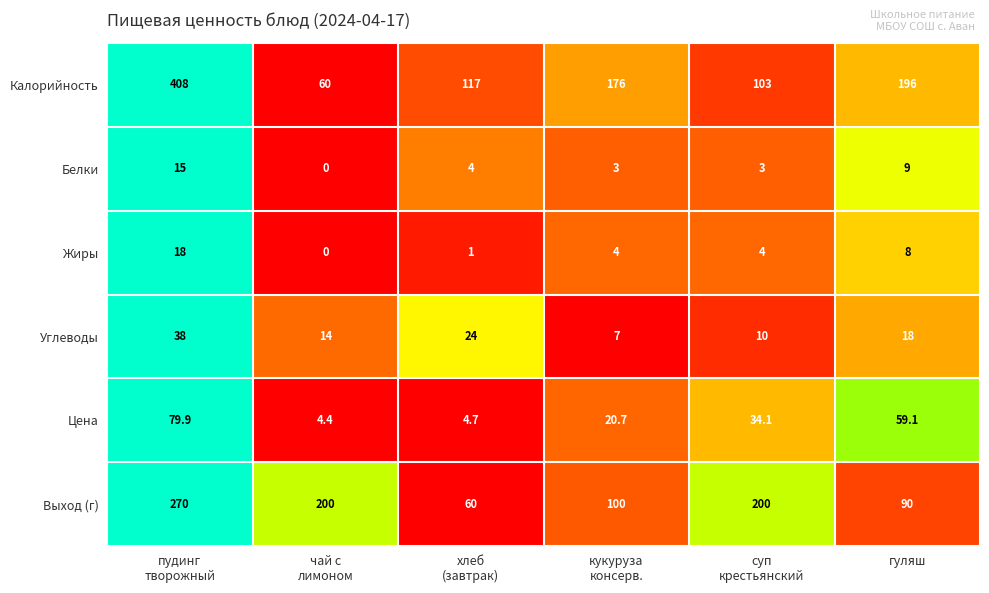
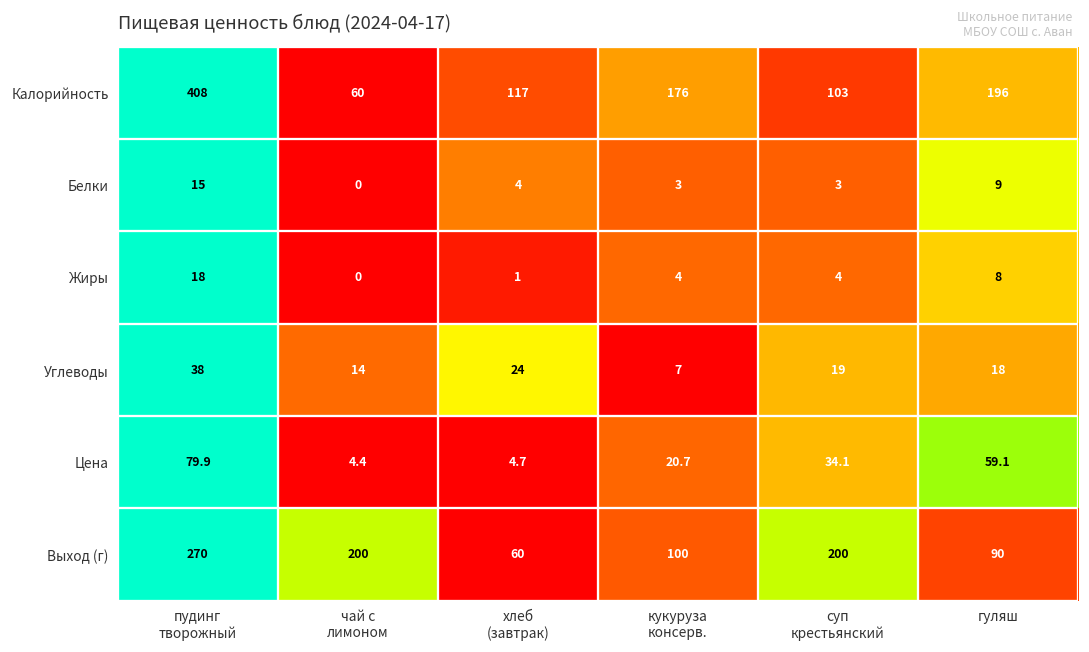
  {
    "Калорийность": {
      "пудинг творожный": 408,
      "чай с лимоном": 60,
      "хлеб (завтрак)": 117,
      "кукуруза консерв.": 176,
      "суп крестьянский": 103,
      "гуляш": 196
    },
    "Белки": {
      "пудинг творожный": 15,
      "чай с лимоном": 0,
      "хлеб (завтрак)": 4,
      "кукуруза консерв.": 3,
      "суп крестьянский": 3,
      "гуляш": 9
    },
    "Жиры": {
      "пудинг творожный": 18,
      "чай с лимоном": 0,
      "хлеб (завтрак)": 1,
      "кукуруза консерв.": 4,
      "суп крестьянский": 4,
      "гуляш": 8
    },
    "Углеводы": {
      "пудинг творожный": 38,
      "чай с лимоном": 14,
      "хлеб (завтрак)": 24,
      "кукуруза консерв.": 7,
-     "суп крестьянский": 10,
+     "суп крестьянский": 19,
      "гуляш": 18
    },
    "Цена": {
      "пудинг творожный": 79.9,
      "чай с лимоном": 4.4,
      "хлеб (завтрак)": 4.7,
      "кукуруза консерв.": 20.7,
      "суп крестьянский": 34.1,
      "гуляш": 59.1
    },
    "Выход (г)": {
      "пудинг творожный": 270,
      "чай с лимоном": 200,
      "хлеб (завтрак)": 60,
      "кукуруза консерв.": 100,
      "суп крестьянский": 200,
      "гуляш": 90
    }
  }
